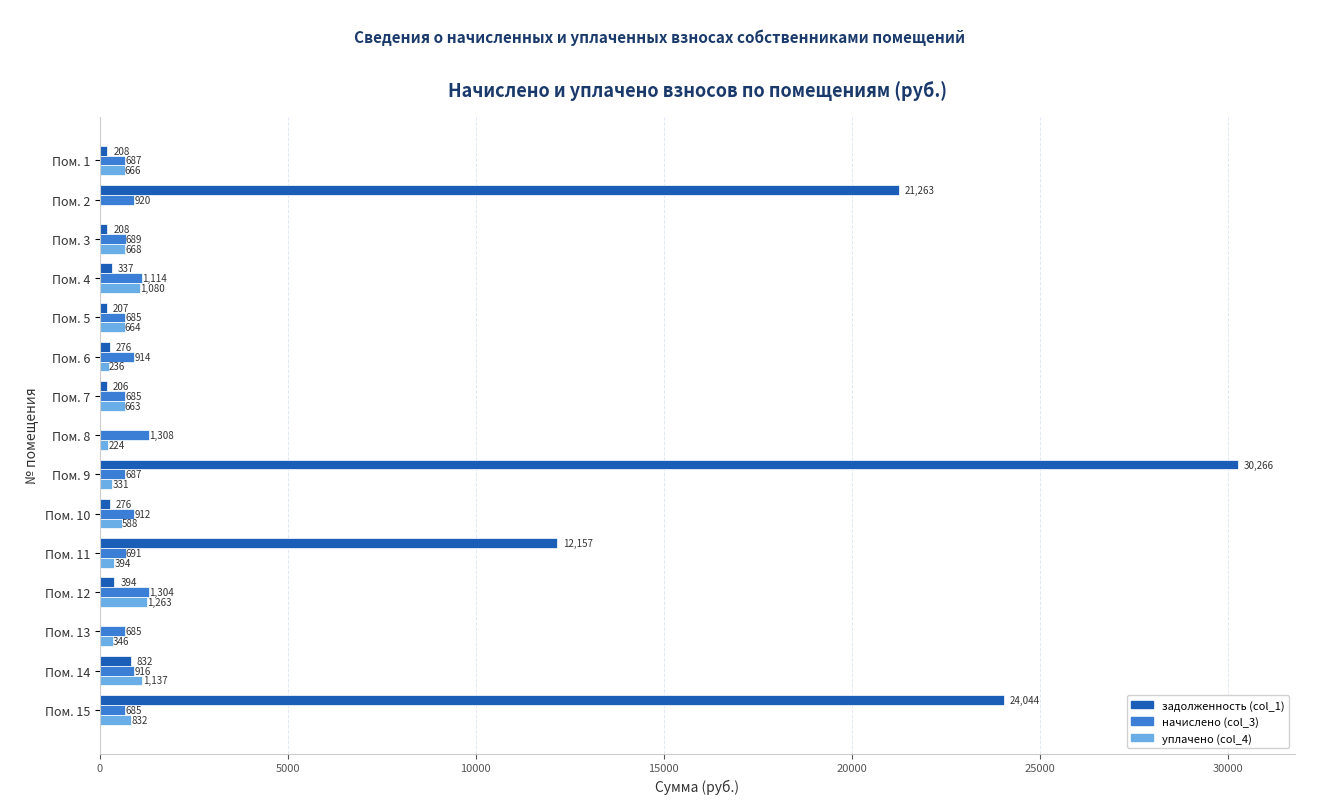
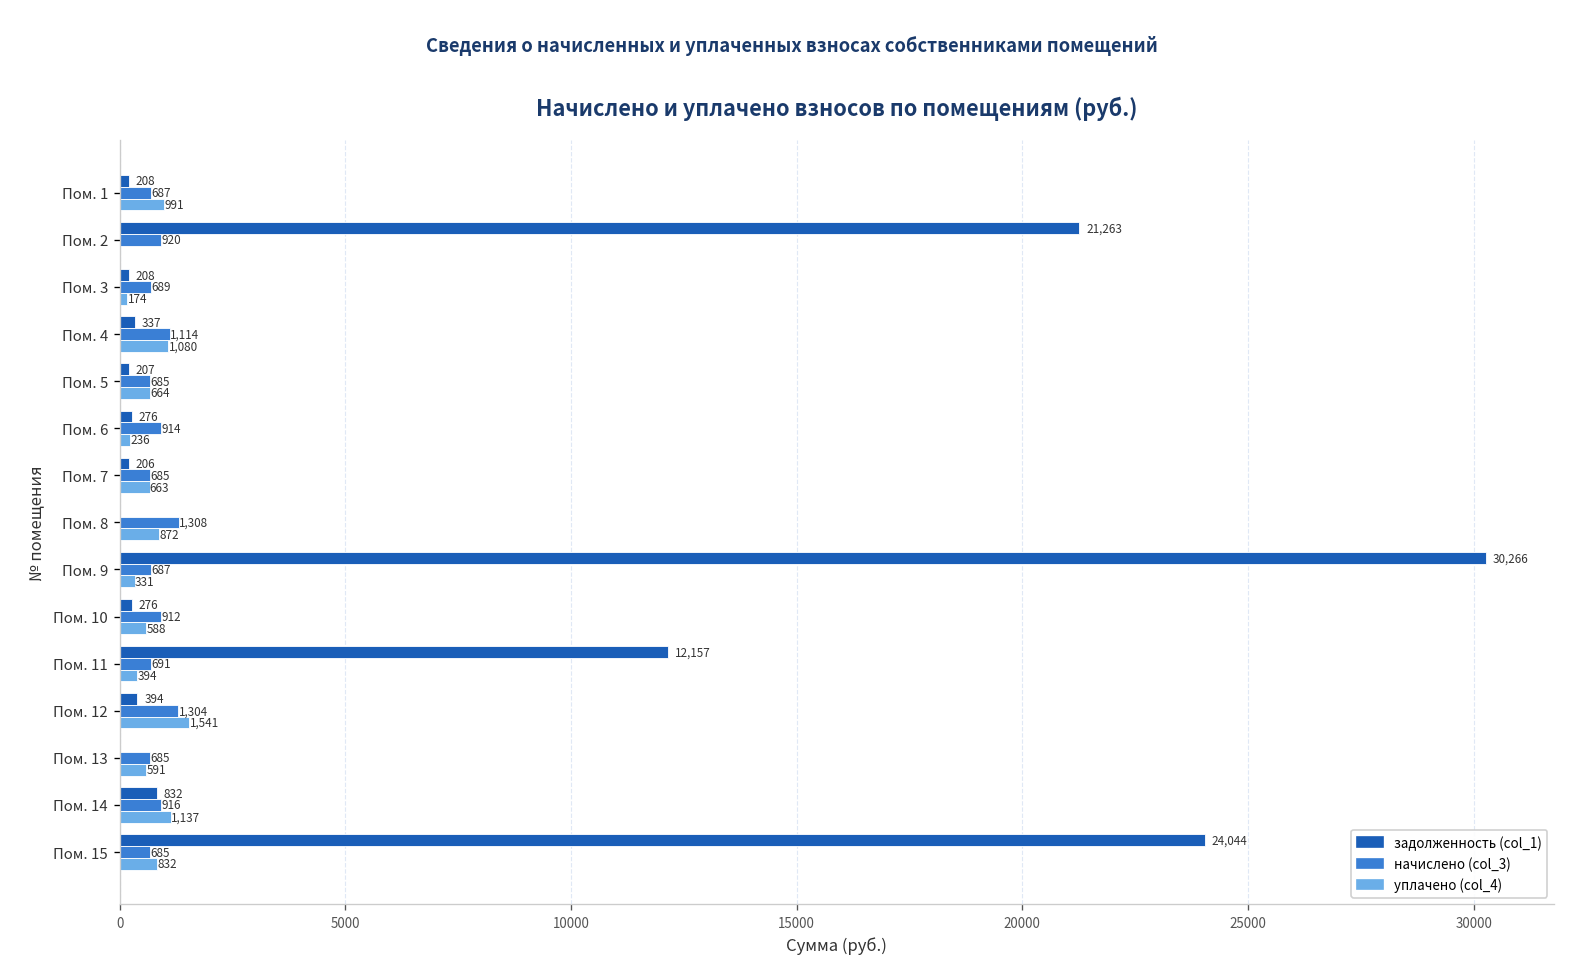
  {
    "уплачено (col_4)": {
-     "Пом. 1": "666",
-     "Пом. 3": "668",
+     "Пом. 1": "991",
+     "Пом. 3": "174",
      "Пом. 4": "1,080",
      "Пом. 5": "664",
      "Пом. 6": "236",
      "Пом. 7": "663",
-     "Пом. 8": "224",
+     "Пом. 8": "872",
      "Пом. 9": "331",
      "Пом. 10": "588",
      "Пом. 11": "394",
-     "Пом. 12": "1,263",
-     "Пом. 13": "346",
+     "Пом. 12": "1,541",
+     "Пом. 13": "591",
      "Пом. 14": "1,137",
      "Пом. 15": "832"
    }
  }
